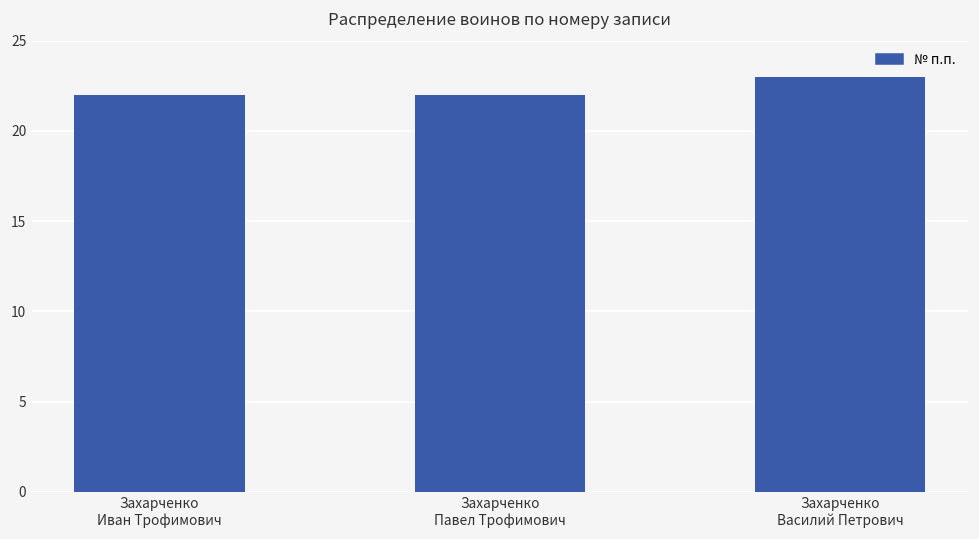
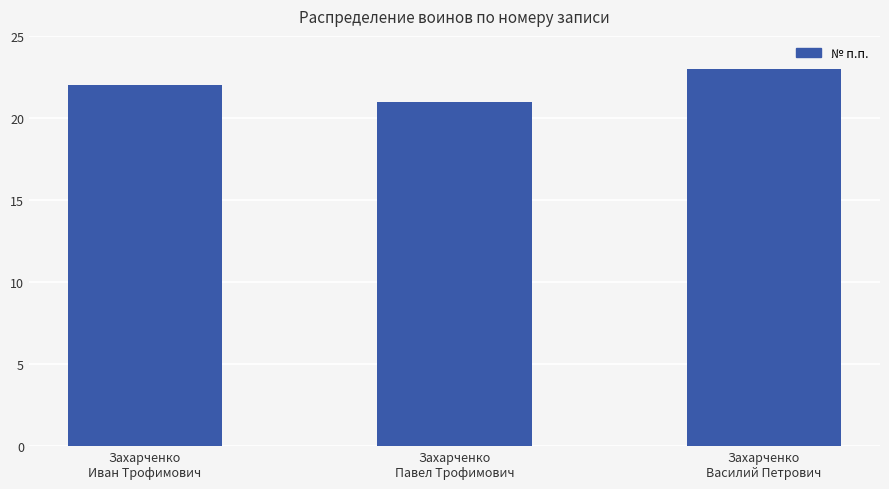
  {
    "Захарченко Иван Трофимович": 22,
-   "Захарченко Павел Трофимович": 22,
+   "Захарченко Павел Трофимович": 21,
    "Захарченко Василий Петрович": 23
  }
